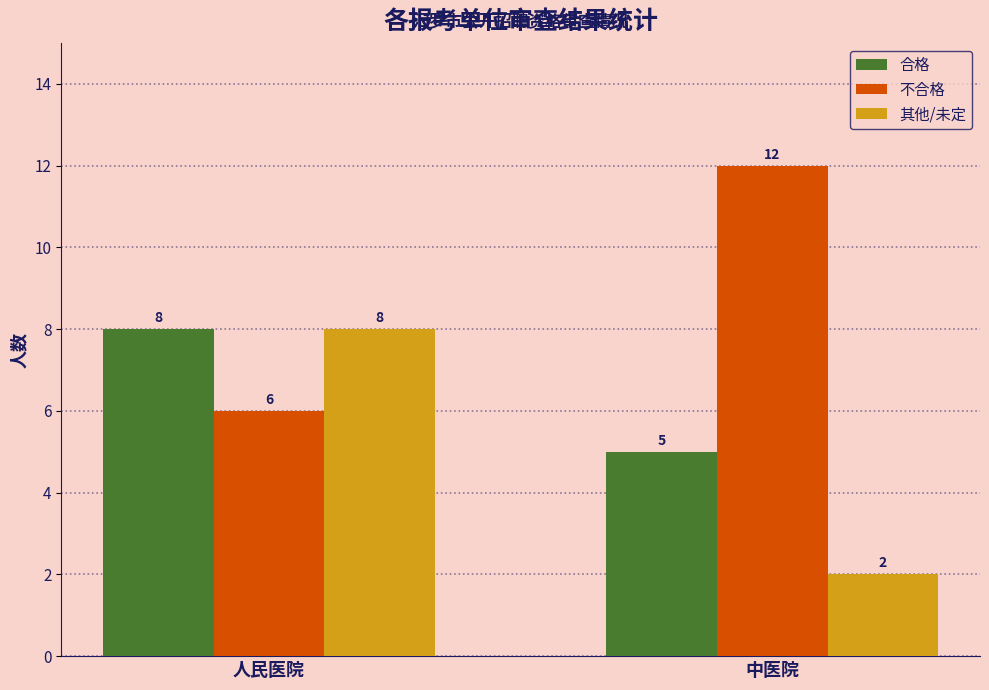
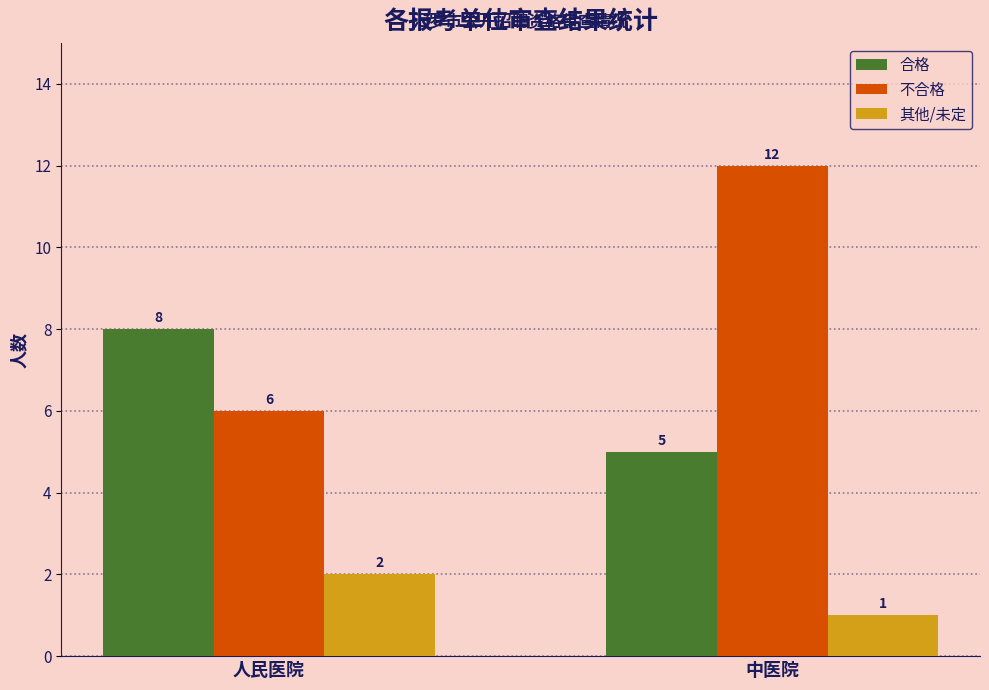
  {
    "合格": {
      "人民医院": 8,
      "中医院": 5
    },
    "不合格": {
      "人民医院": 6,
      "中医院": 12
    },
    "其他/未定": {
-     "人民医院": 8,
-     "中医院": 2
+     "人民医院": 2,
+     "中医院": 1
    }
  }
